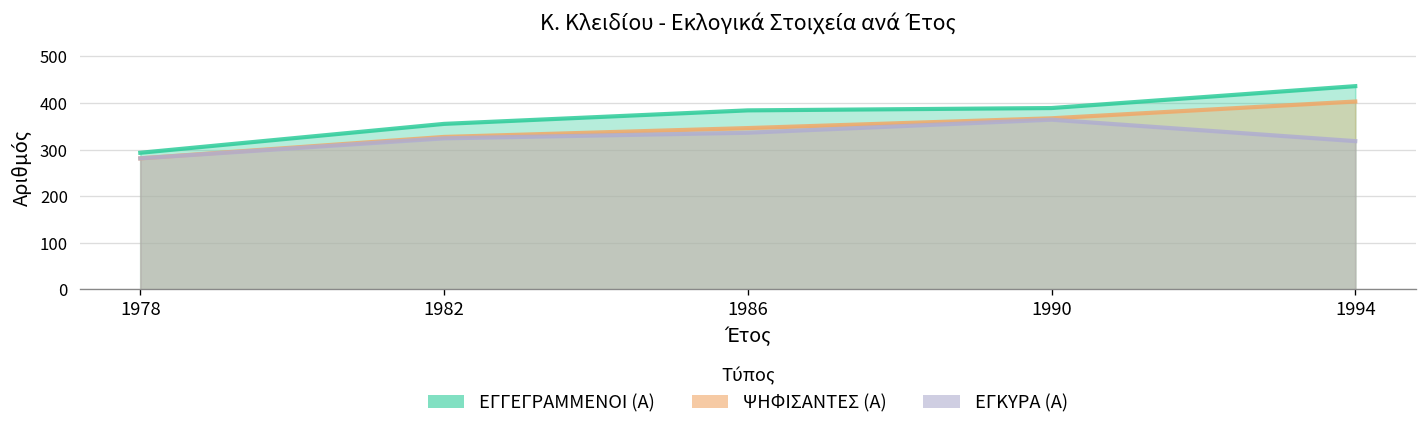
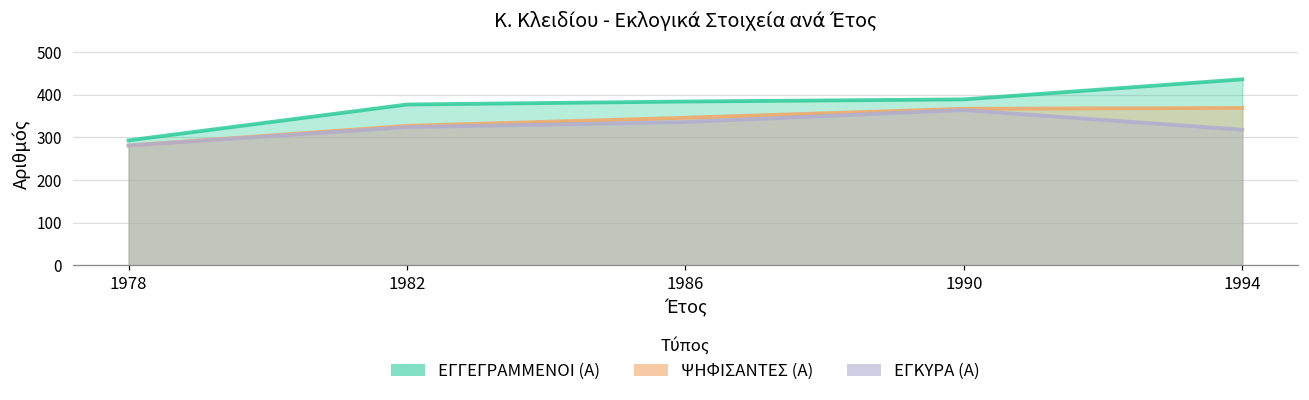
  {
    "ΕΓΓΕΓΡΑΜΜΕΝΟΙ (Α)": {
      "1978": 290,
-     "1982": 360,
+     "1982": 380,
      "1986": 380,
      "1990": 390,
      "1994": 440
    },
    "ΨΗΦΙΣΑΝΤΕΣ (Α)": {
      "1986": 350,
-     "1994": 400
+     "1994": 370
    },
    "ΕΓΚΥΡΑ (Α)": {
      "1986": 340,
      "1994": 320
    }
  }
